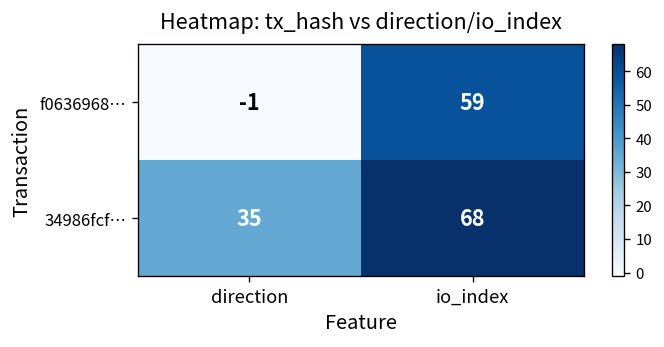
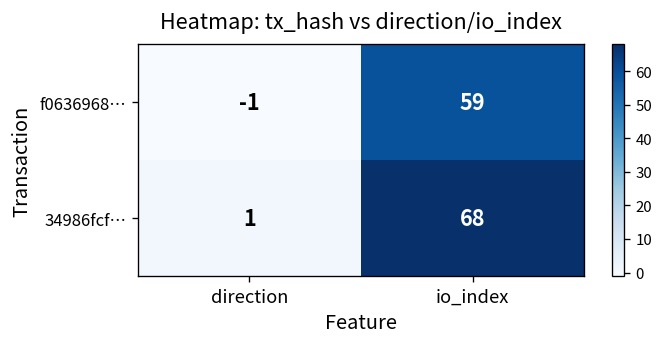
  {
    "f0636968…": {
      "direction": -1,
      "io_index": 59
    },
    "34986fcf…": {
-     "direction": 35,
+     "direction": 1,
      "io_index": 68
    }
  }
